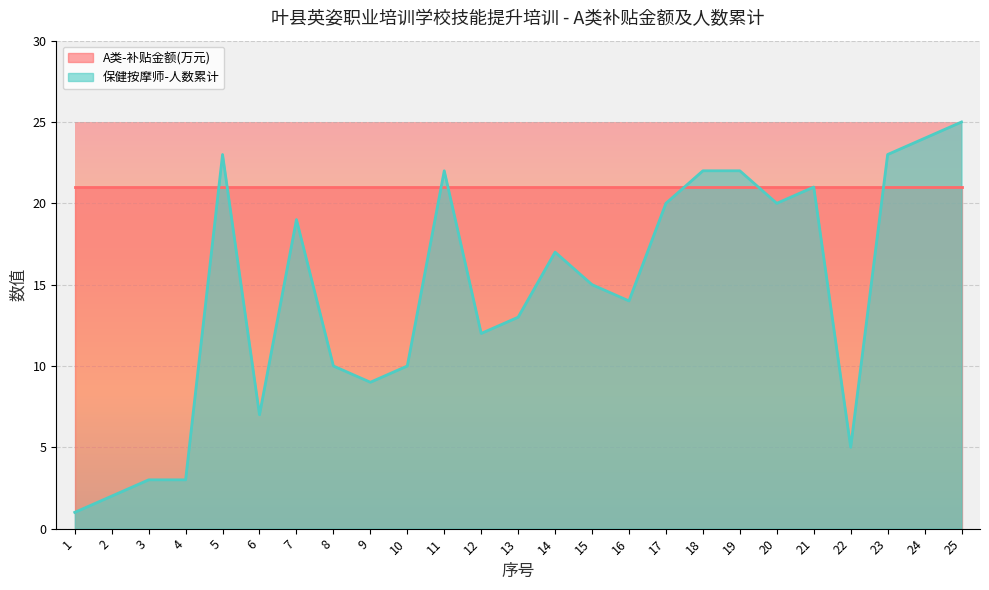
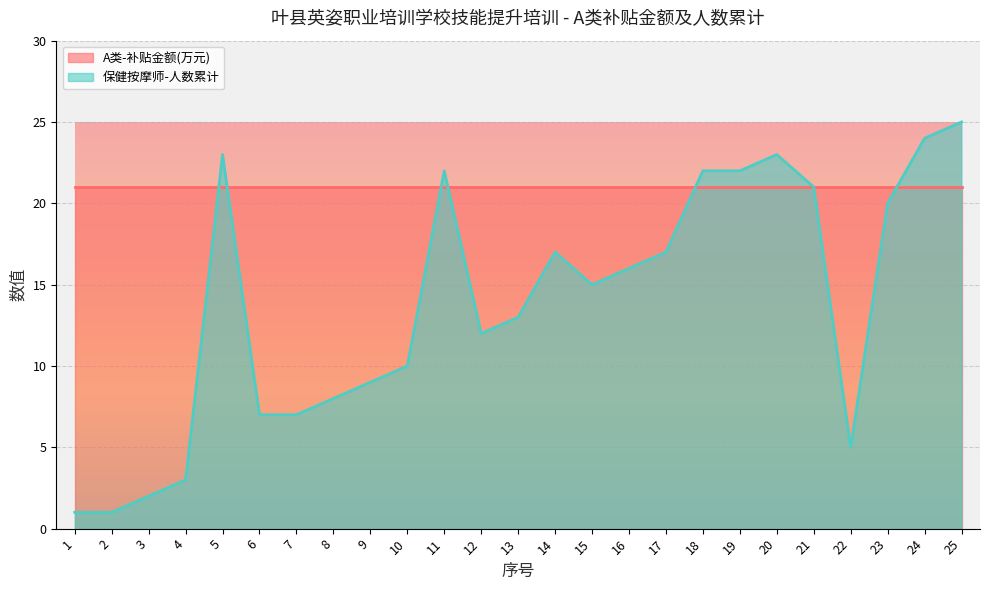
  {
    "A类-补贴金额(万元)": {
      "1": 21,
      "2": 21,
      "3": 21,
      "4": 21,
      "5": 21,
      "6": 21,
      "7": 21,
      "8": 21,
      "9": 21,
      "10": 21,
      "11": 21,
      "12": 21,
      "13": 21,
      "14": 21,
      "15": 21,
      "16": 21,
      "17": 21,
      "18": 21,
      "19": 21,
      "20": 21,
      "22": 21,
      "23": 21,
      "24": 21,
      "25": 21
    },
    "保健按摩师-人数累计": {
      "1": 1,
-     "2": 2,
-     "3": 3,
+     "2": 1,
+     "3": 2,
      "4": 3,
      "5": 23,
      "6": 7,
-     "7": 19,
-     "8": 10,
+     "7": 7,
+     "8": 8,
      "9": 9,
      "10": 10,
      "11": 22,
      "12": 12,
      "13": 13,
      "14": 17,
      "15": 15,
-     "16": 14,
-     "17": 20,
+     "16": 16,
+     "17": 17,
      "18": 22,
      "19": 22,
-     "20": 20,
+     "20": 23,
      "22": 5,
-     "23": 23,
+     "23": 20,
      "24": 24,
      "25": 25
    }
  }
